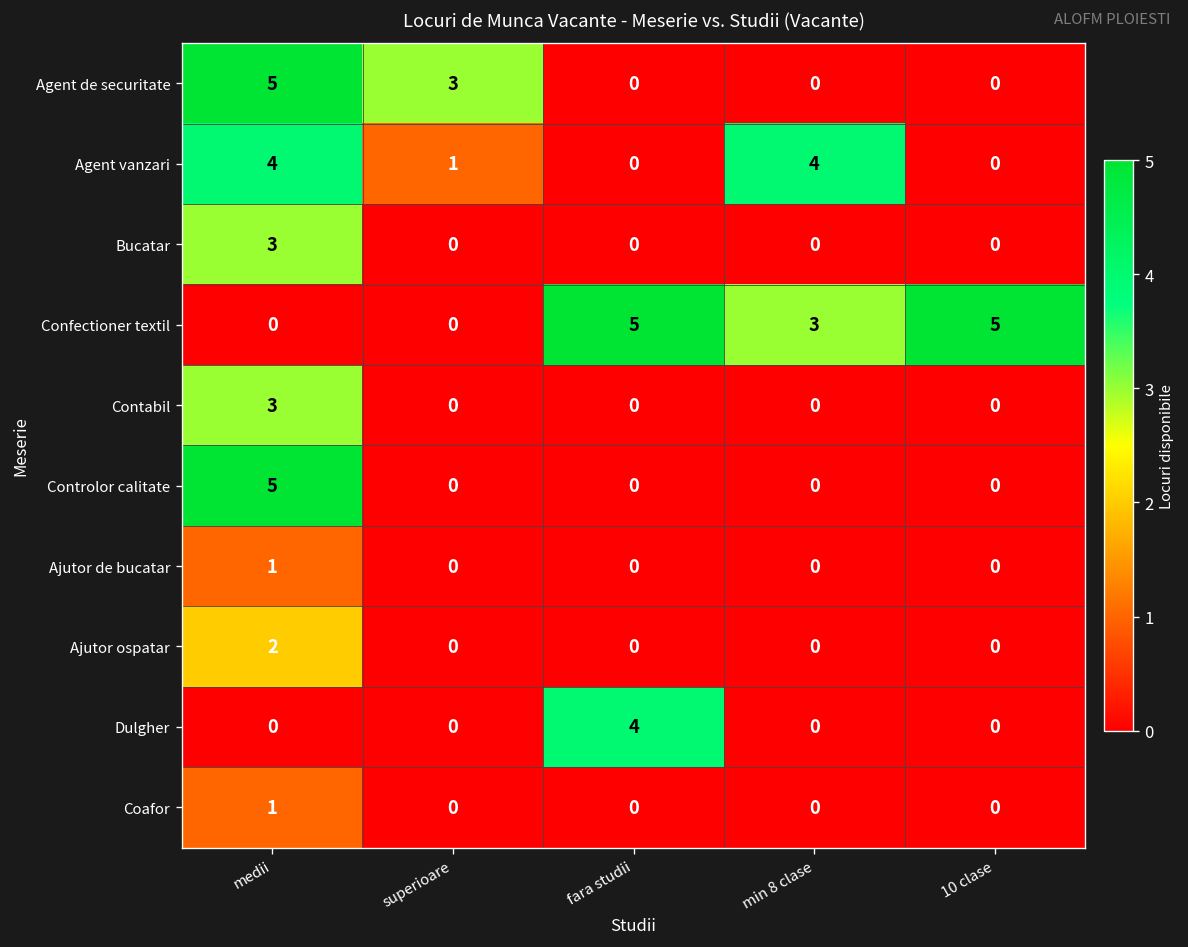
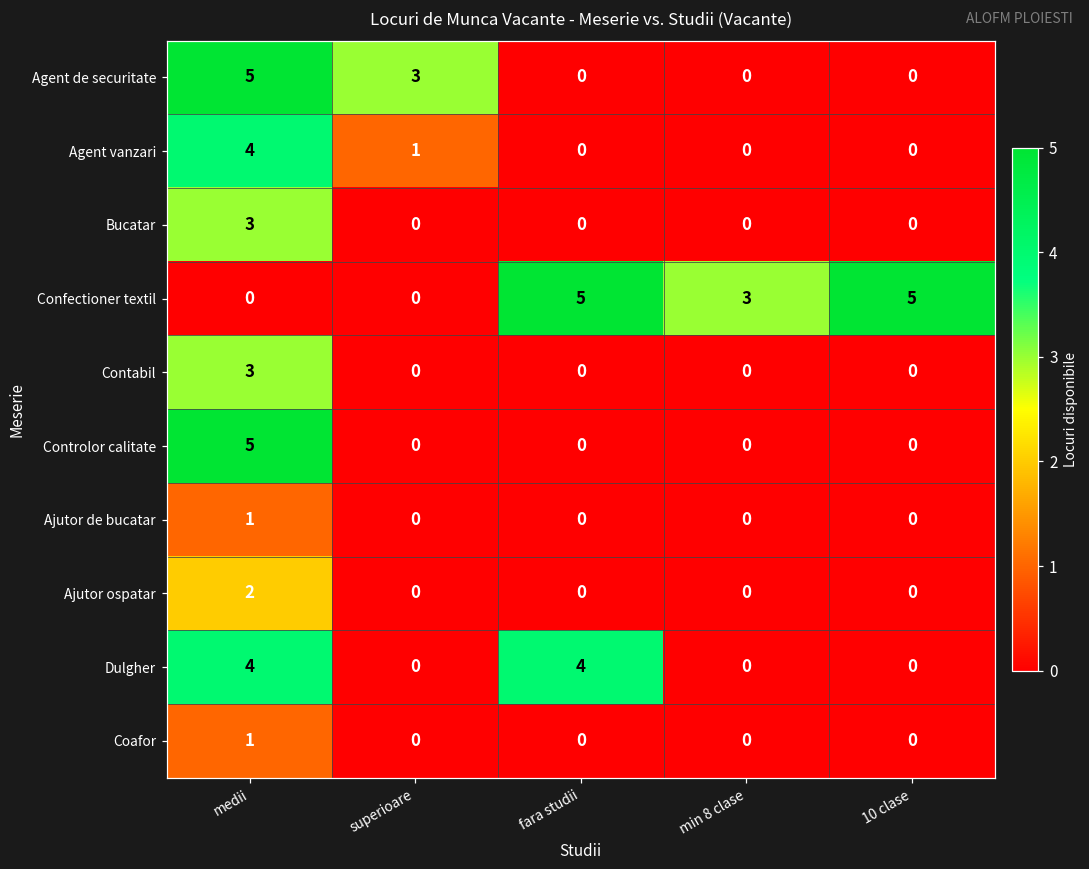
  {
    "Agent de securitate": {
      "medii": 5,
      "superioare": 3,
      "fara studii": 0,
      "min 8 clase": 0,
      "10 clase": 0
    },
    "Agent vanzari": {
      "medii": 4,
      "superioare": 1,
      "fara studii": 0,
-     "min 8 clase": 4,
+     "min 8 clase": 0,
      "10 clase": 0
    },
    "Bucatar": {
      "medii": 3,
      "superioare": 0,
      "fara studii": 0,
      "min 8 clase": 0,
      "10 clase": 0
    },
    "Confectioner textil": {
      "medii": 0,
      "superioare": 0,
      "fara studii": 5,
      "min 8 clase": 3,
      "10 clase": 5
    },
    "Contabil": {
      "medii": 3,
      "superioare": 0,
      "fara studii": 0,
      "min 8 clase": 0,
      "10 clase": 0
    },
    "Controlor calitate": {
      "medii": 5,
      "superioare": 0,
      "fara studii": 0,
      "min 8 clase": 0,
      "10 clase": 0
    },
    "Ajutor de bucatar": {
      "medii": 1,
      "superioare": 0,
      "fara studii": 0,
      "min 8 clase": 0,
      "10 clase": 0
    },
    "Ajutor ospatar": {
      "medii": 2,
      "superioare": 0,
      "fara studii": 0,
      "min 8 clase": 0,
      "10 clase": 0
    },
    "Dulgher": {
-     "medii": 0,
+     "medii": 4,
      "superioare": 0,
      "fara studii": 4,
      "min 8 clase": 0,
      "10 clase": 0
    },
    "Coafor": {
      "medii": 1,
      "superioare": 0,
      "fara studii": 0,
      "min 8 clase": 0,
      "10 clase": 0
    }
  }
